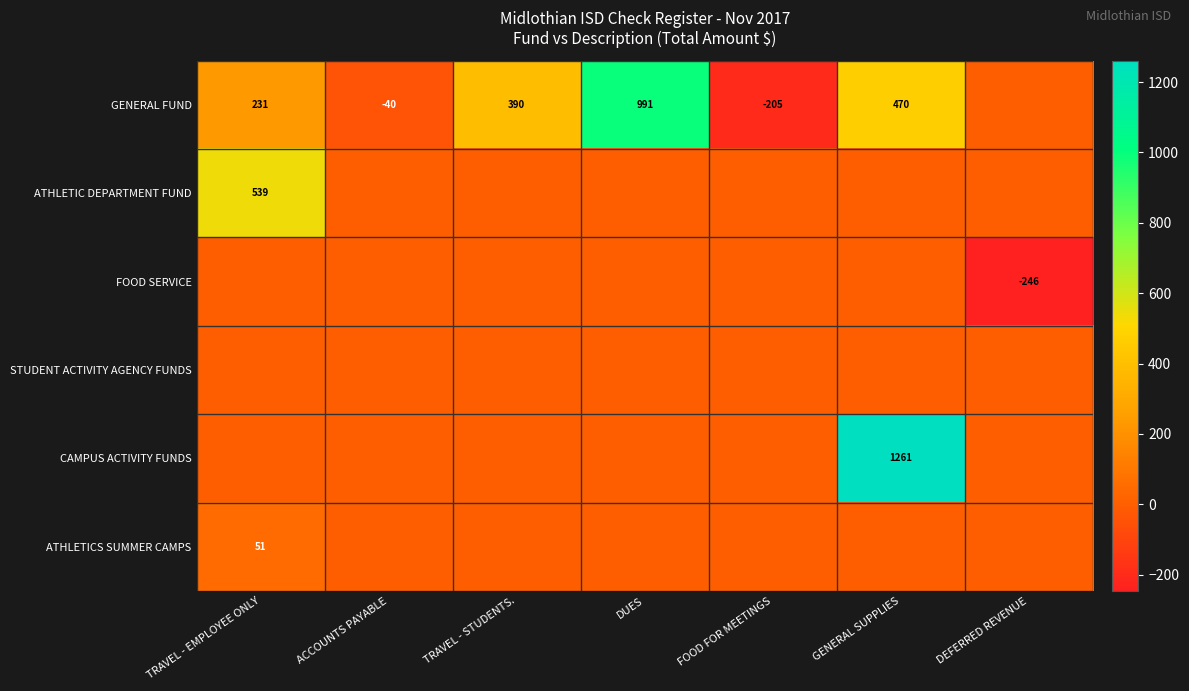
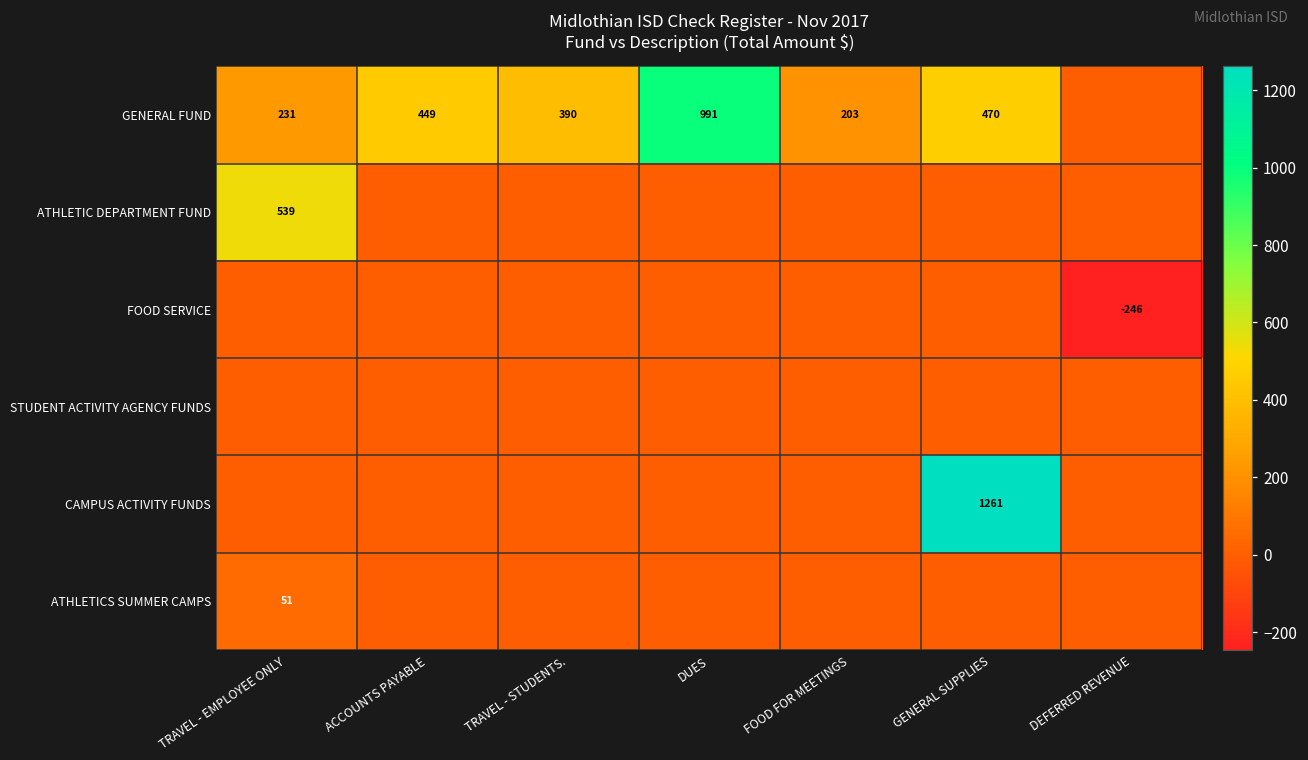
  {
    "GENERAL FUND": {
      "TRAVEL - EMPLOYEE ONLY": 231,
-     "ACCOUNTS PAYABLE": -40,
+     "ACCOUNTS PAYABLE": 449,
      "TRAVEL - STUDENTS.": 390,
      "DUES": 991,
-     "FOOD FOR MEETINGS": -205,
+     "FOOD FOR MEETINGS": 203,
      "GENERAL SUPPLIES": 470
    },
    "ATHLETIC DEPARTMENT FUND": {
      "TRAVEL - EMPLOYEE ONLY": 539
    },
    "FOOD SERVICE": {
      "DEFERRED REVENUE": -246
    },
    "CAMPUS ACTIVITY FUNDS": {
      "GENERAL SUPPLIES": 1261
    },
    "ATHLETICS SUMMER CAMPS": {
      "TRAVEL - EMPLOYEE ONLY": 51
    }
  }
